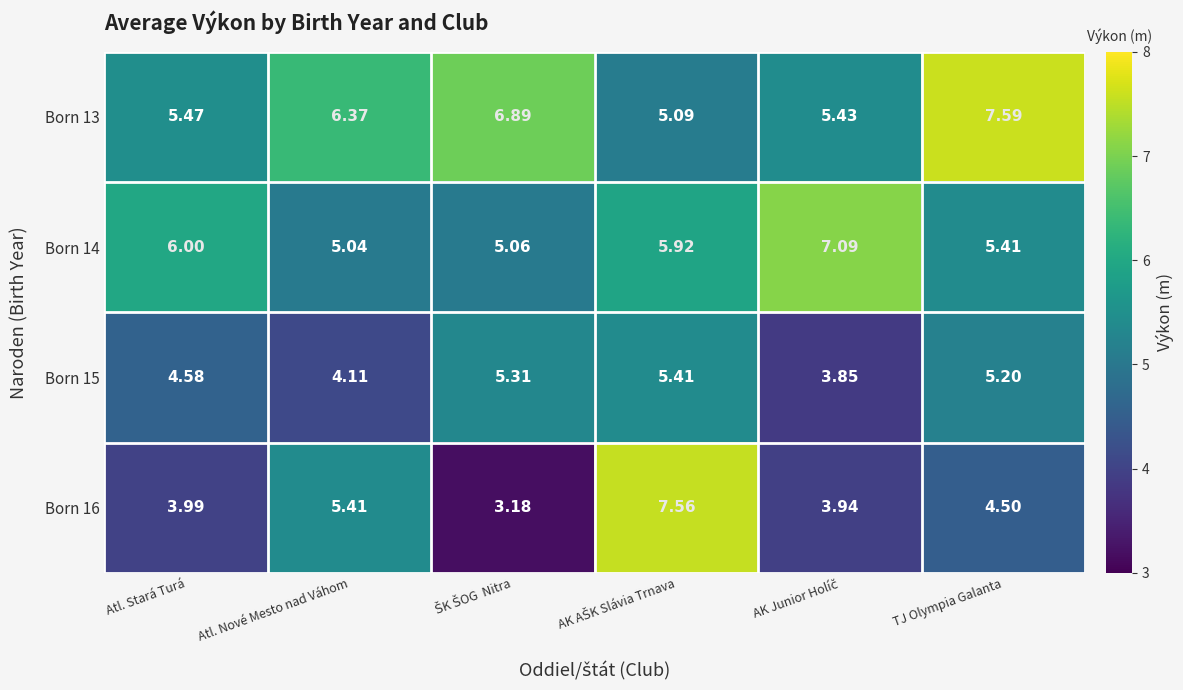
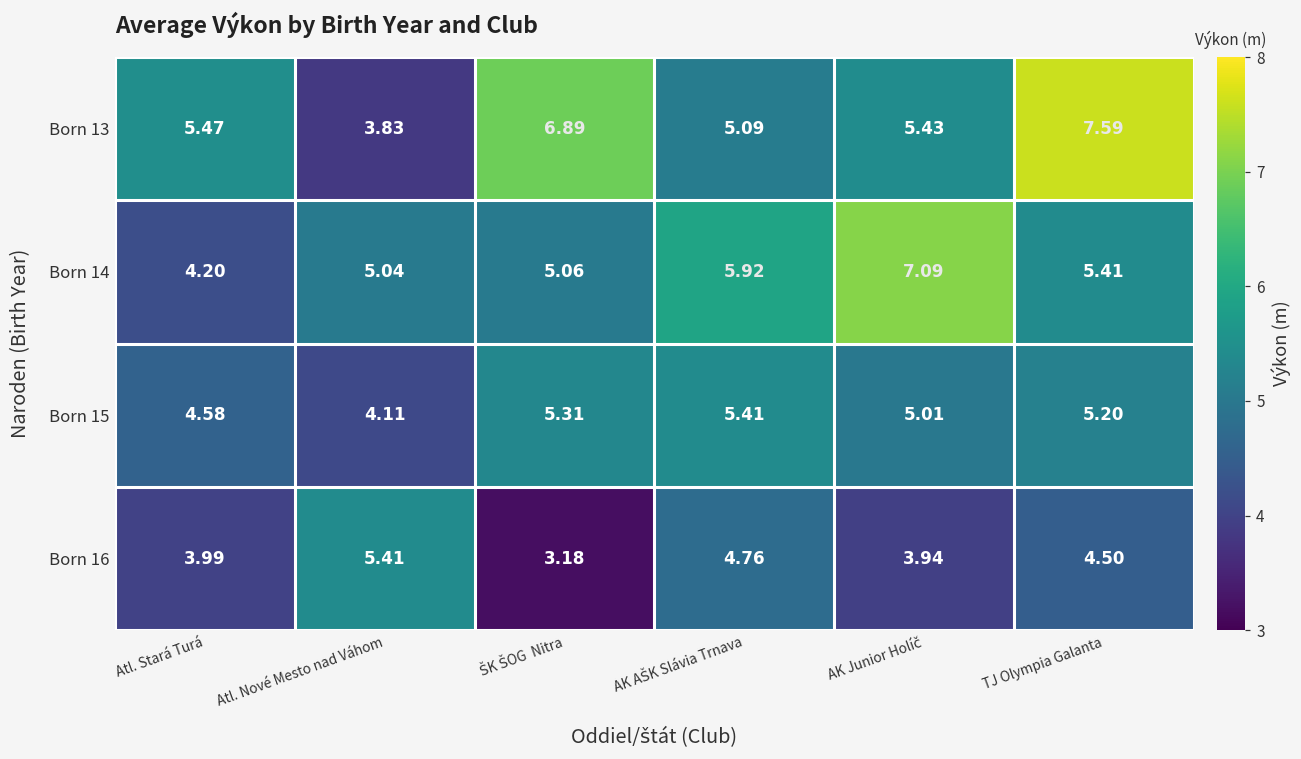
  {
    "Born 13": {
      "Atl. Stará Turá": 5.47,
-     "Atl. Nové Mesto nad Váhom": 6.37,
+     "Atl. Nové Mesto nad Váhom": 3.83,
      "ŠK ŠOG Nitra": 6.89,
      "AK AŠK Slávia Trnava": 5.09,
      "AK Junior Holíč": 5.43,
      "TJ Olympia Galanta": 7.59
    },
    "Born 14": {
-     "Atl. Stará Turá": 6.00,
+     "Atl. Stará Turá": 4.20,
      "Atl. Nové Mesto nad Váhom": 5.04,
      "ŠK ŠOG Nitra": 5.06,
      "AK AŠK Slávia Trnava": 5.92,
      "AK Junior Holíč": 7.09,
      "TJ Olympia Galanta": 5.41
    },
    "Born 15": {
      "Atl. Stará Turá": 4.58,
      "Atl. Nové Mesto nad Váhom": 4.11,
      "ŠK ŠOG Nitra": 5.31,
      "AK AŠK Slávia Trnava": 5.41,
-     "AK Junior Holíč": 3.85,
+     "AK Junior Holíč": 5.01,
      "TJ Olympia Galanta": 5.20
    },
    "Born 16": {
      "Atl. Stará Turá": 3.99,
      "Atl. Nové Mesto nad Váhom": 5.41,
      "ŠK ŠOG Nitra": 3.18,
-     "AK AŠK Slávia Trnava": 7.56,
+     "AK AŠK Slávia Trnava": 4.76,
      "AK Junior Holíč": 3.94,
      "TJ Olympia Galanta": 4.50
    }
  }
